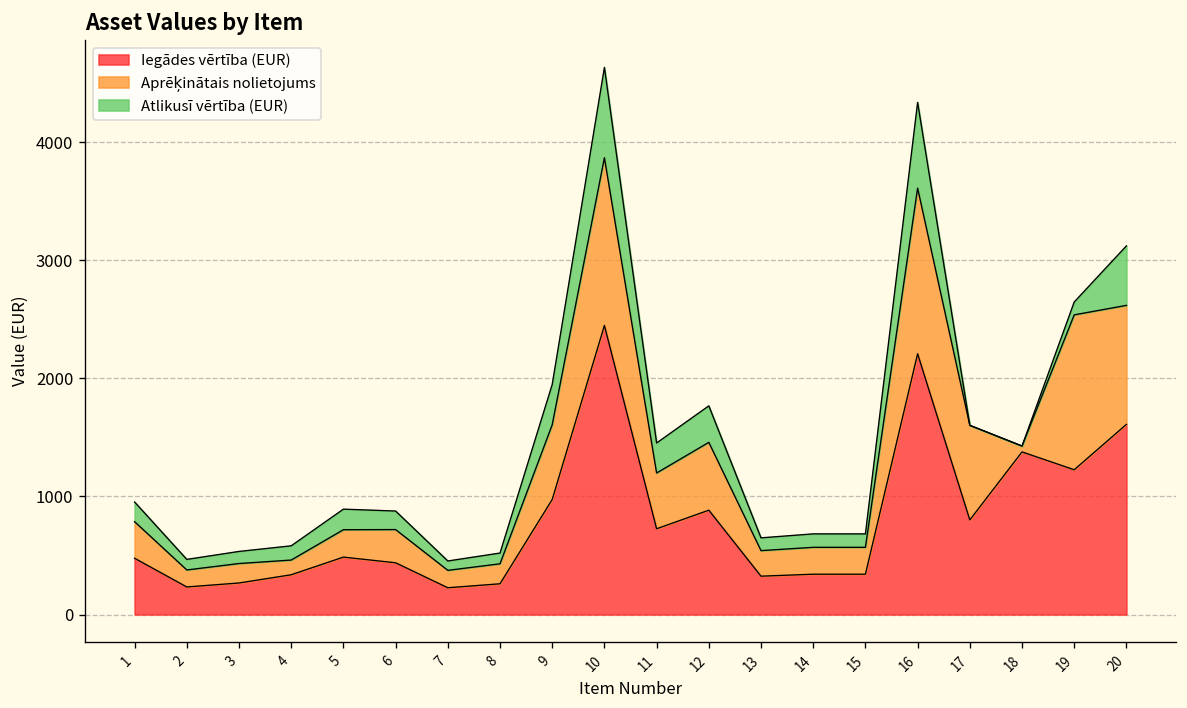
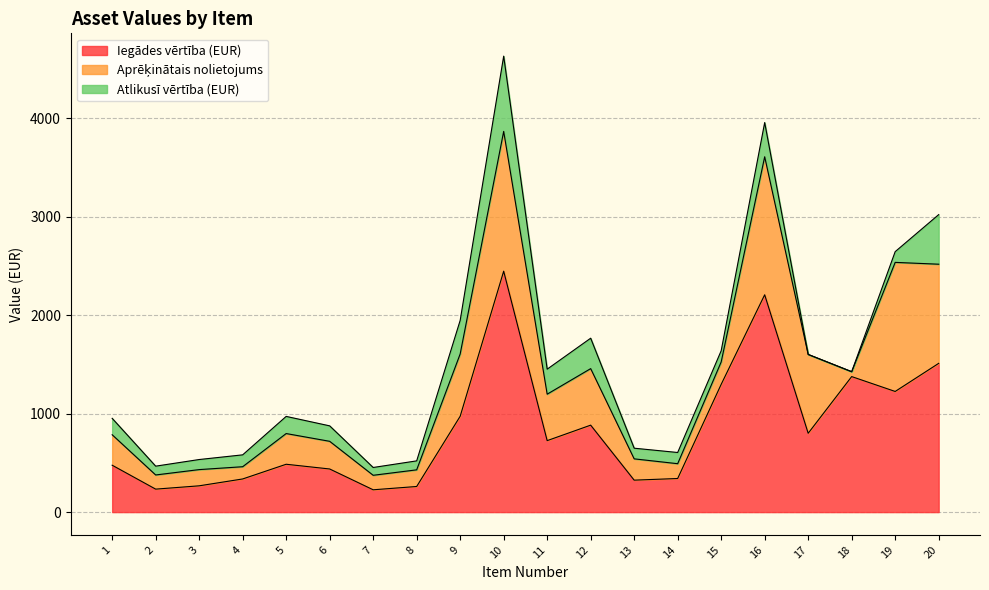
  {
    "Iegādes vērtība (EUR)": {
      "1": 500,
      "2": 200,
      "3": 300,
      "4": 300,
      "5": 500,
      "6": 400,
      "7": 200,
      "8": 300,
      "9": 1000,
      "10": 2400,
      "11": 700,
      "12": 900,
      "13": 300,
      "14": 300,
-     "15": 300,
+     "15": 1300,
      "16": 2200,
      "17": 800,
      "18": 1400,
      "19": 1200,
-     "20": 1600
+     "20": 1500
    },
    "Aprēķinātais nolietojums": {
      "1": 300,
      "2": 100,
      "3": 200,
      "4": 100,
-     "5": 200,
+     "5": 300,
      "6": 300,
      "7": 100,
      "8": 200,
      "9": 600,
      "10": 1400,
      "11": 500,
      "12": 600,
      "13": 200,
-     "14": 230,
+     "14": 150,
      "15": 200,
      "16": 1400,
      "19": 1300,
      "20": 1000
    },
    "Atlikusī vērtība (EUR)": {
      "1": 200,
      "2": 100,
      "3": 100,
      "4": 100,
      "5": 200,
      "6": 200,
      "7": 100,
      "8": 100,
      "9": 300,
      "10": 800,
      "11": 300,
      "12": 300,
      "13": 100,
      "14": 100,
      "15": 100,
-     "16": 700,
+     "16": 300,
      "19": 100,
      "20": 500
    }
  }
